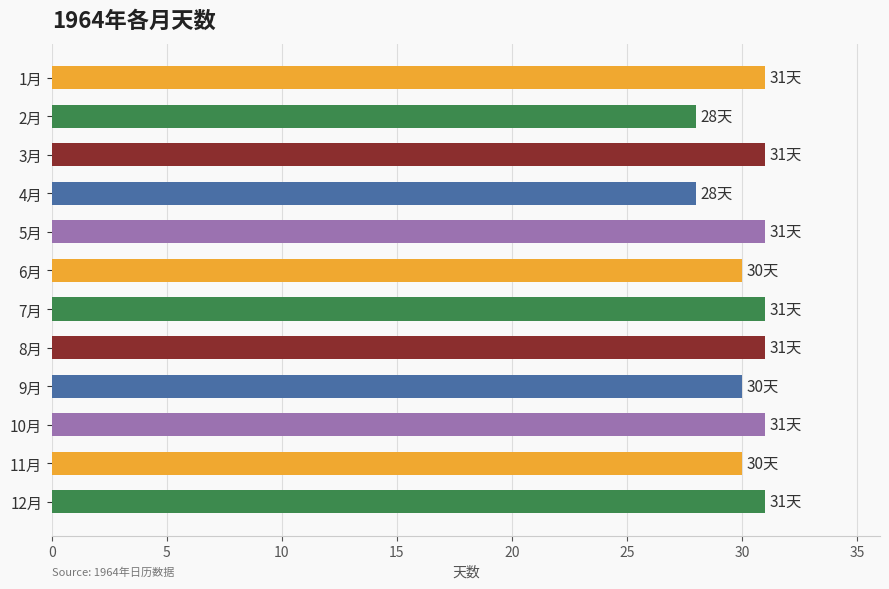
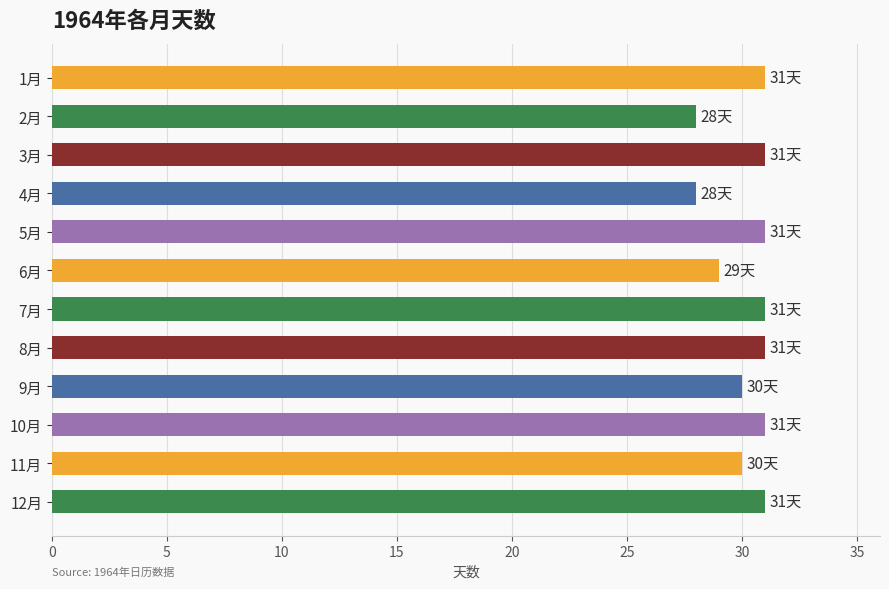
  {
    "1月": "31天",
    "2月": "28天",
    "3月": "31天",
    "4月": "28天",
    "5月": "31天",
-   "6月": "30天",
+   "6月": "29天",
    "7月": "31天",
    "8月": "31天",
    "9月": "30天",
    "10月": "31天",
    "11月": "30天",
    "12月": "31天"
  }
